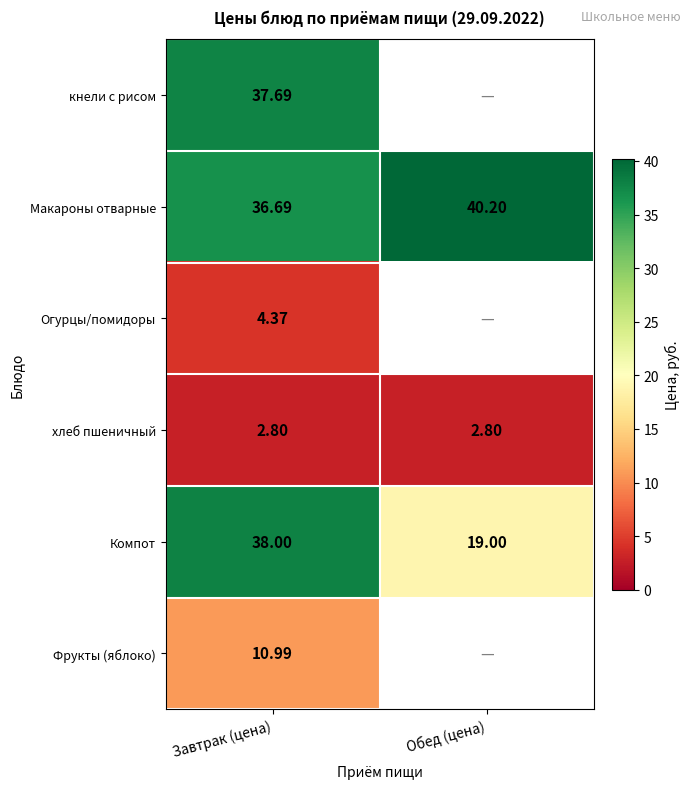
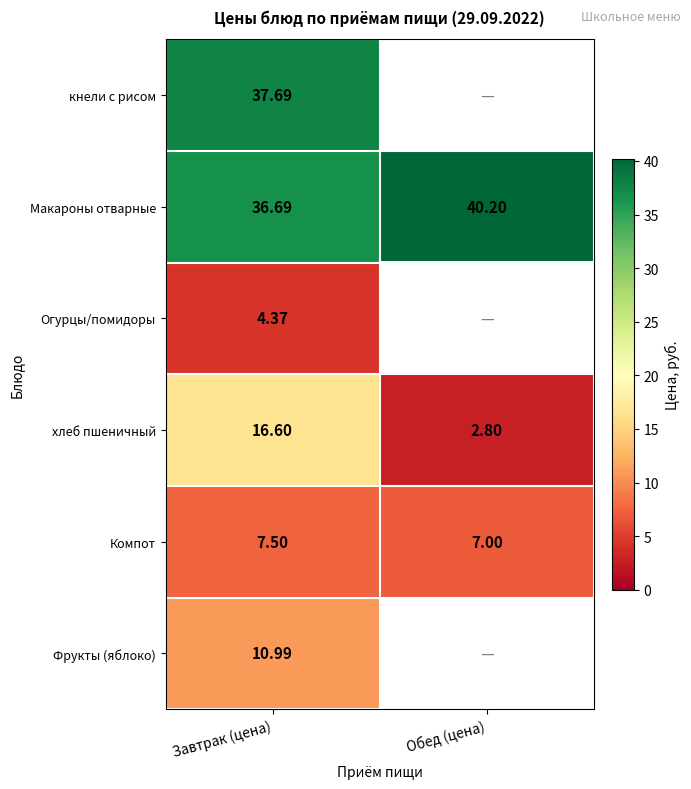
  {
    "кнели с рисом": {
      "Завтрак (цена)": 37.69
    },
    "Макароны отварные": {
      "Завтрак (цена)": 36.69,
      "Обед (цена)": 40.20
    },
    "Огурцы/помидоры": {
      "Завтрак (цена)": 4.37
    },
    "хлеб пшеничный": {
-     "Завтрак (цена)": 2.80,
+     "Завтрак (цена)": 16.60,
      "Обед (цена)": 2.80
    },
    "Компот": {
-     "Завтрак (цена)": 38.00,
-     "Обед (цена)": 19.00
+     "Завтрак (цена)": 7.50,
+     "Обед (цена)": 7.00
    },
    "Фрукты (яблоко)": {
      "Завтрак (цена)": 10.99
    }
  }
